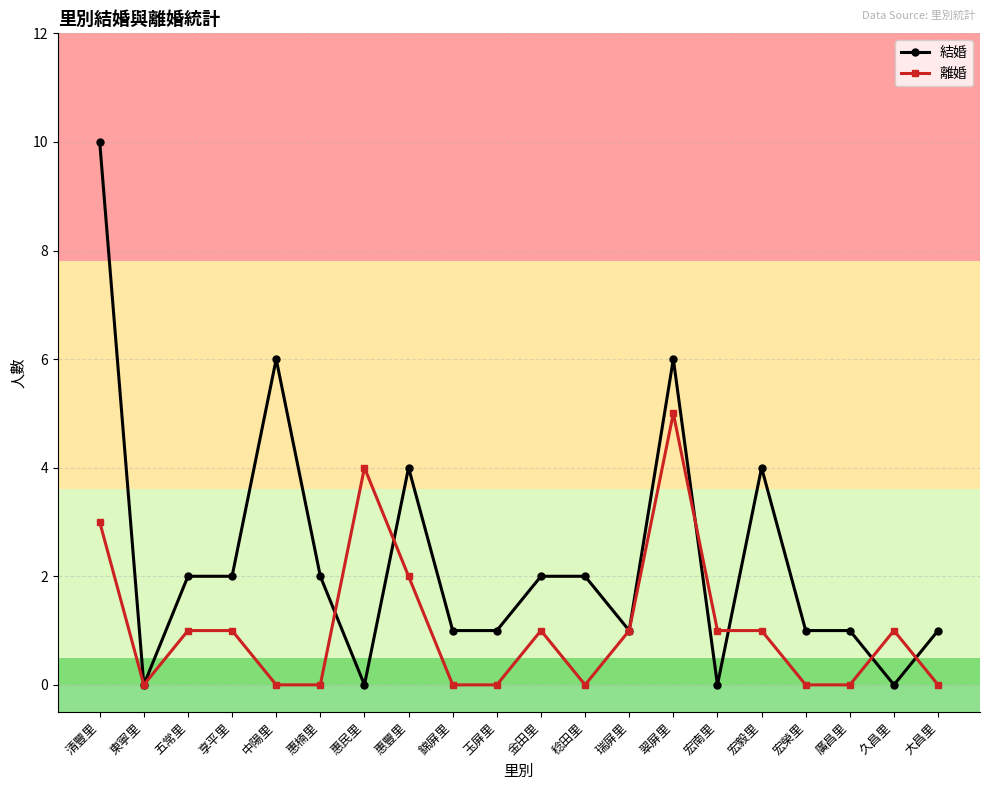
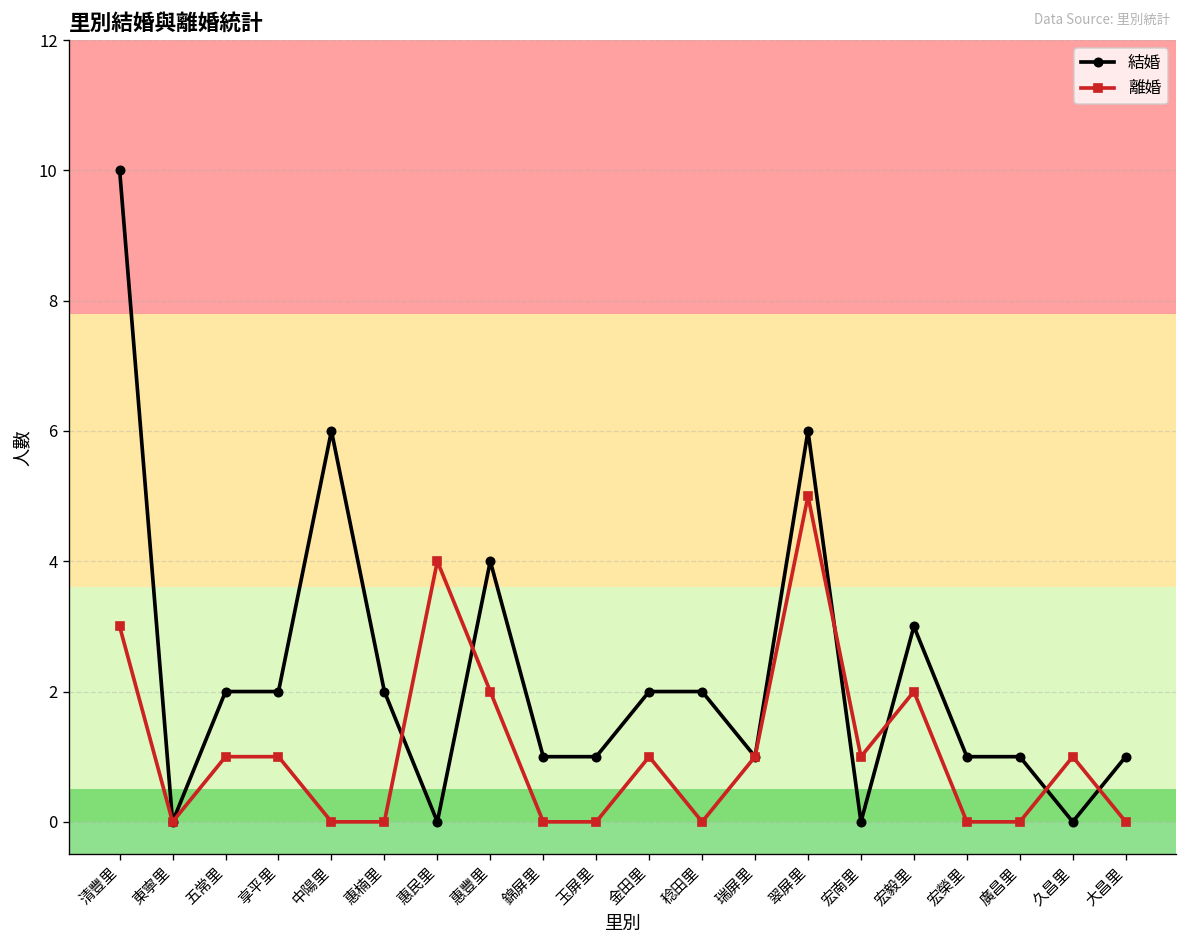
  {
    "結婚": {
      "清豐里": 10,
      "五常里": 2,
      "享平里": 2,
      "中陽里": 6,
      "惠楠里": 2,
      "惠民里": 0,
      "惠豐里": 4,
      "錦屏里": 1,
      "玉屏里": 1,
      "金田里": 2,
      "稔田里": 2,
      "翠屏里": 6,
      "宏南里": 0,
-     "宏毅里": 4,
+     "宏毅里": 3,
      "宏榮里": 1,
      "廣昌里": 1,
      "久昌里": 0,
      "大昌里": 1
    },
    "離婚": {
      "清豐里": 3,
      "五常里": 1,
      "享平里": 1,
      "中陽里": 0,
      "惠楠里": 0,
      "惠民里": 4,
      "惠豐里": 2,
      "錦屏里": 0,
      "玉屏里": 0,
      "金田里": 1,
      "稔田里": 0,
      "翠屏里": 5,
      "宏南里": 1,
-     "宏毅里": 1,
+     "宏毅里": 2,
      "宏榮里": 0,
      "廣昌里": 0,
      "久昌里": 1,
      "大昌里": 0
    }
  }
